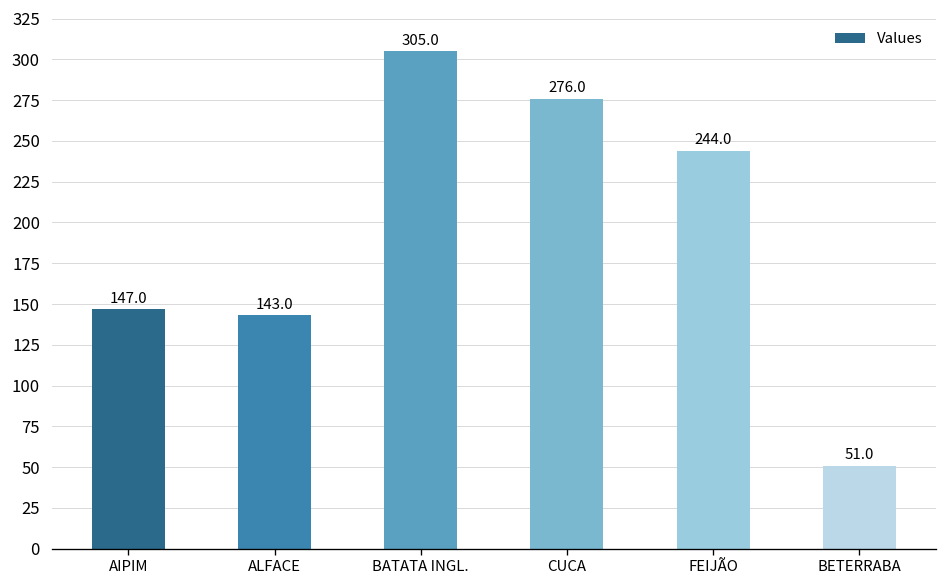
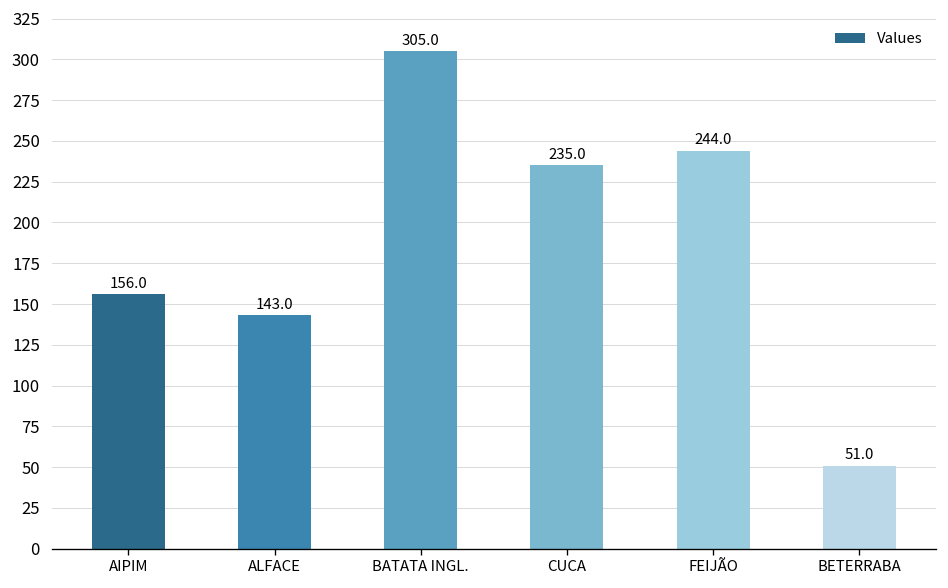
  {
-   "AIPIM": 147.0,
+   "AIPIM": 156.0,
    "ALFACE": 143.0,
    "BATATA INGL.": 305.0,
-   "CUCA": 276.0,
+   "CUCA": 235.0,
    "FEIJÃO": 244.0,
    "BETERRABA": 51.0
  }
